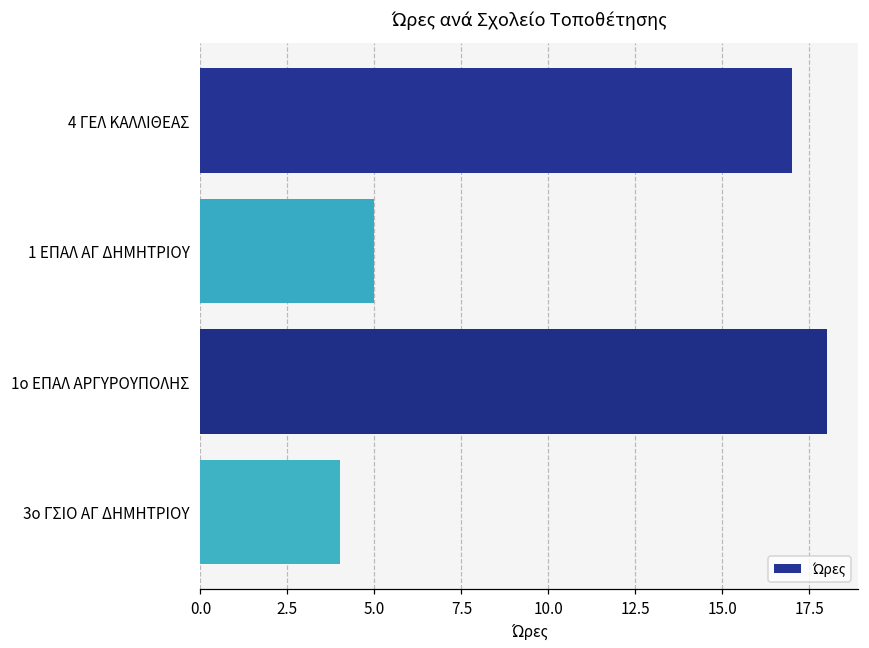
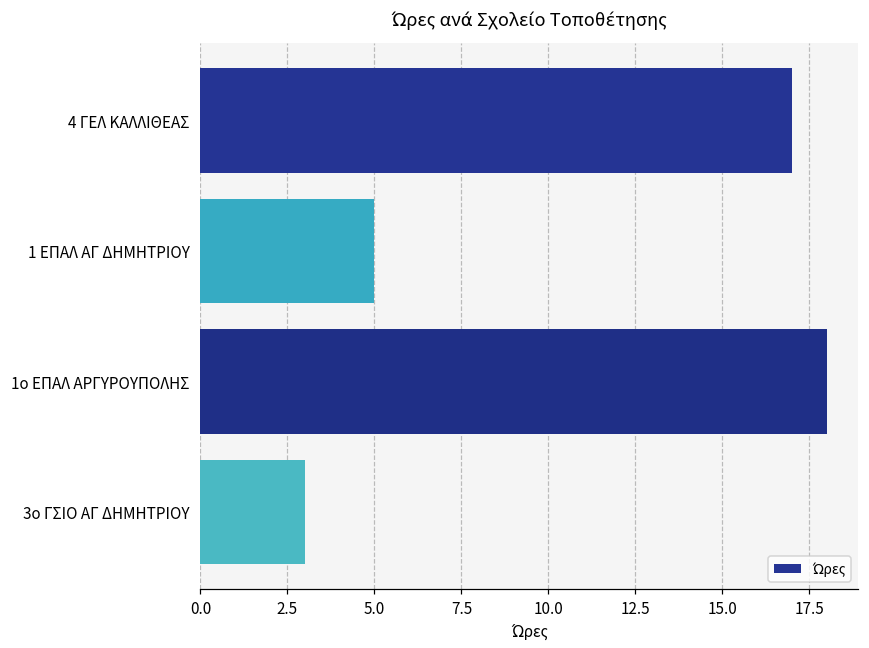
  {
    "4 ΓΕΛ ΚΑΛΛΙΘΕΑΣ": 17,
    "1 ΕΠΑΛ ΑΓ ΔΗΜΗΤΡΙΟΥ": 5,
    "1ο ΕΠΑΛ ΑΡΓΥΡΟΥΠΟΛΗΣ": 18,
-   "3ο ΓΣΙΟ ΑΓ ΔΗΜΗΤΡΙΟΥ": 4
+   "3ο ΓΣΙΟ ΑΓ ΔΗΜΗΤΡΙΟΥ": 3
  }
